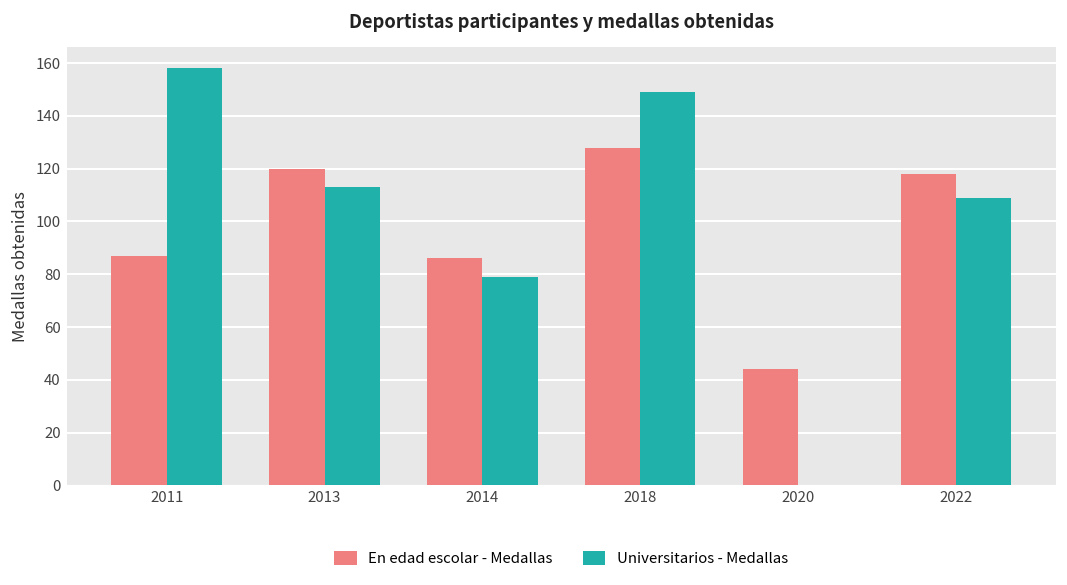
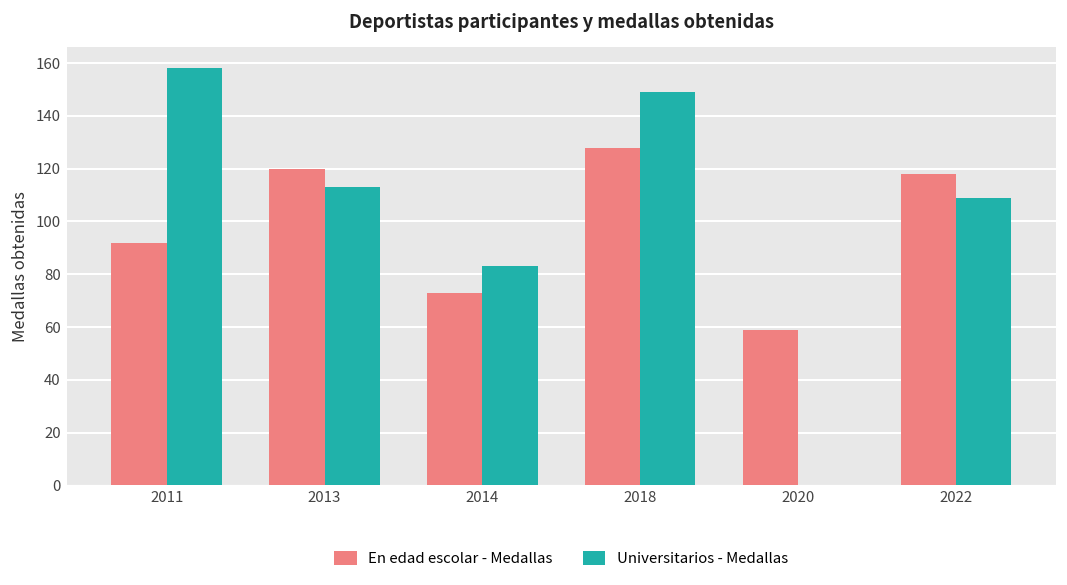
  {
    "En edad escolar - Medallas": {
-     "2011": 87,
+     "2011": 92,
      "2013": 120,
-     "2014": 86,
+     "2014": 73,
      "2018": 128,
-     "2020": 44,
+     "2020": 59,
      "2022": 118
    },
    "Universitarios - Medallas": {
      "2011": 158,
      "2013": 113,
-     "2014": 79,
+     "2014": 83,
      "2018": 149,
      "2020": 0,
      "2022": 109
    }
  }
